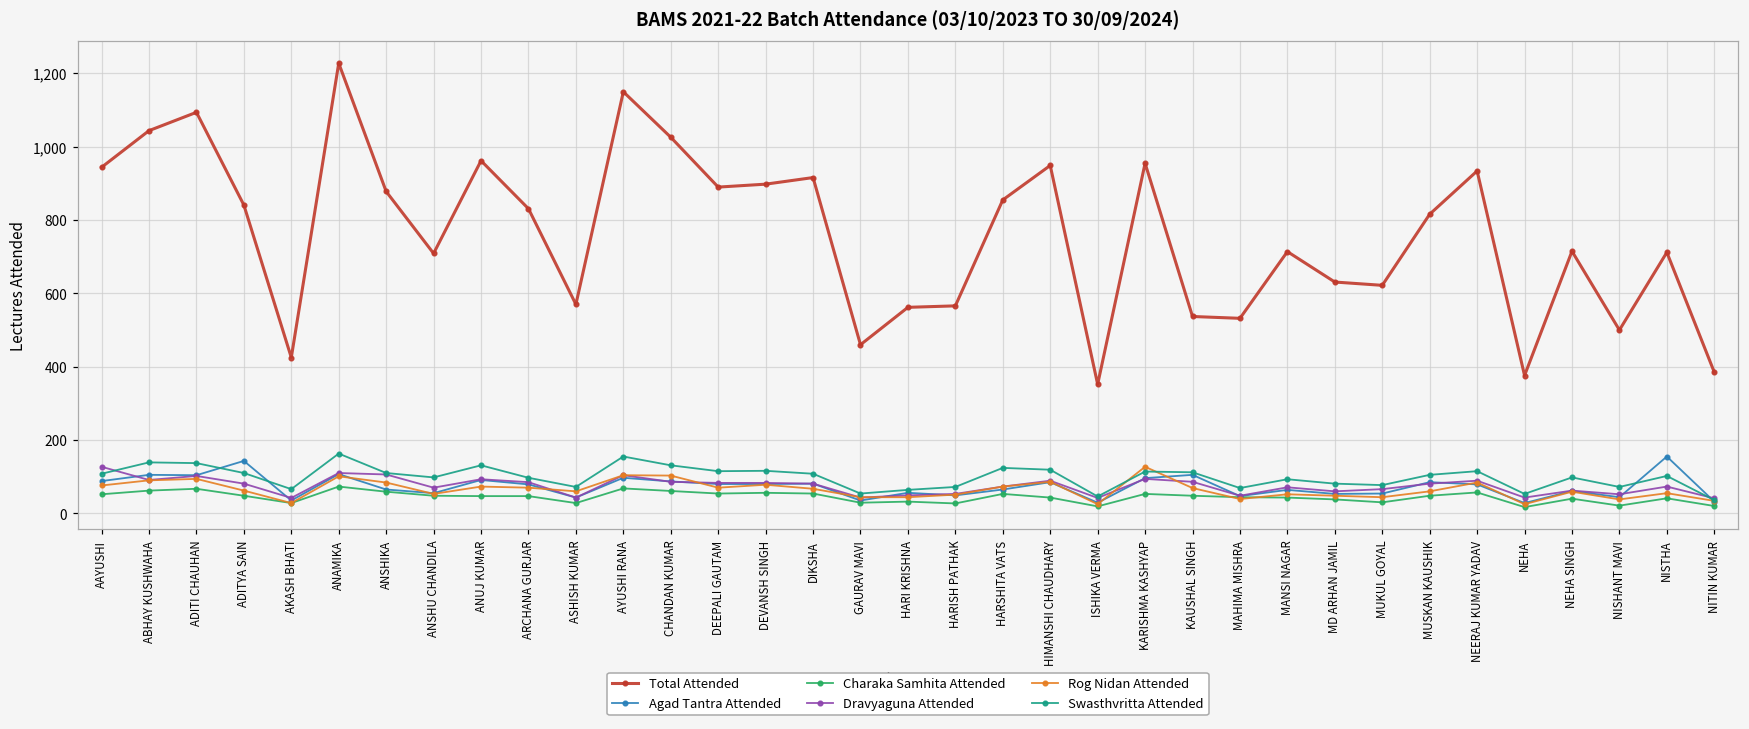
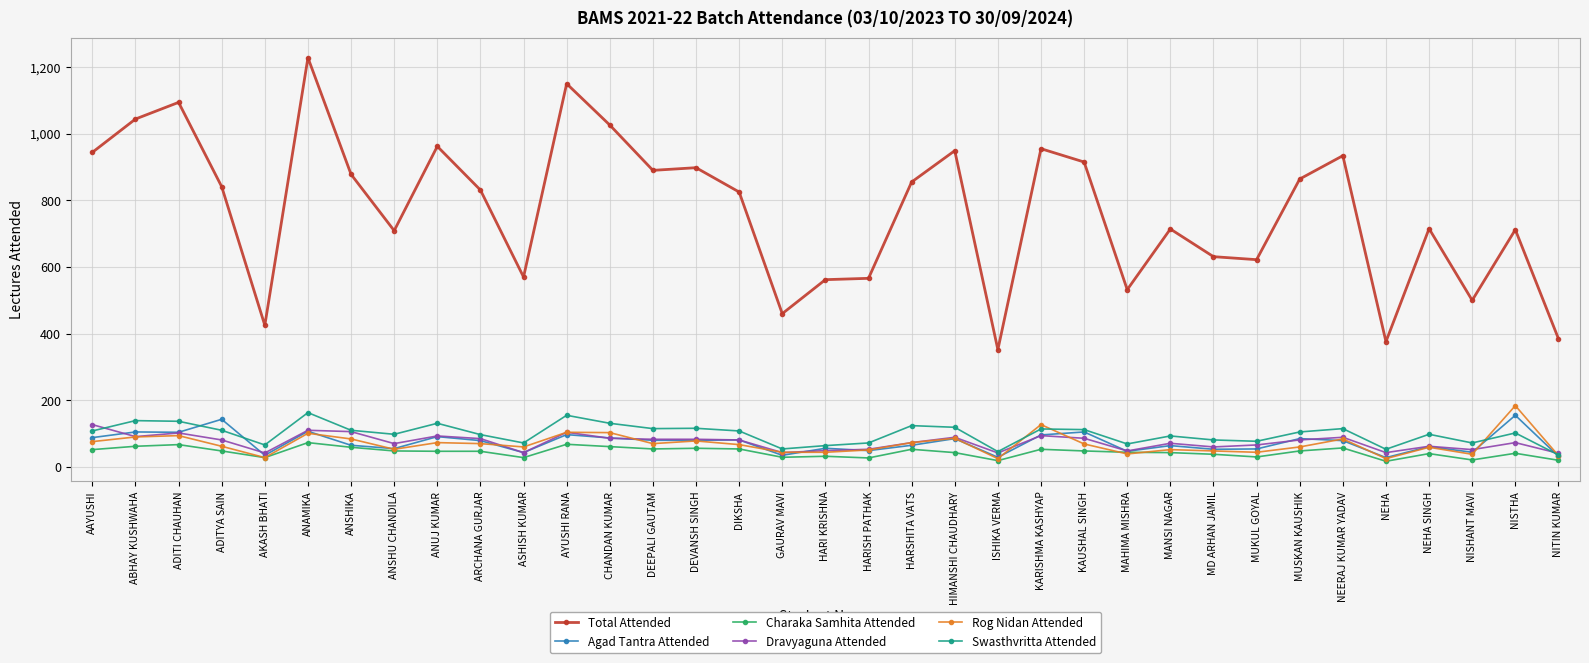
  {
    "Total Attended": {
      "AAYUSHI": "940",
      "ABHAY KUSHWAHA": "1,040",
      "ADITI CHAUHAN": "1,090",
      "ADITYA SAIN": "840",
      "AKASH BHATI": "430",
      "ANAMIKA": "1,230",
      "ANSHIKA": "880",
      "ANSHU CHANDILA": "710",
      "ANUJ KUMAR": "960",
      "ARCHANA GURJAR": "830",
      "ASHISH KUMAR": "570",
      "AYUSHI RANA": "1,150",
      "CHANDAN KUMAR": "1,030",
      "DEEPALI GAUTAM": "890",
      "DEVANSH SINGH": "900",
-     "DIKSHA": "920",
+     "DIKSHA": "830",
      "GAURAV MAVI": "460",
      "HARI KRISHNA": "560",
      "HARISH PATHAK": "570",
      "HARSHITA VATS": "860",
      "HIMANSHI CHAUDHARY": "950",
      "ISHIKA VERMA": "350",
      "KARISHMA KASHYAP": "960",
-     "KAUSHAL SINGH": "540",
+     "KAUSHAL SINGH": "920",
      "MAHIMA MISHRA": "530",
      "MANSI NAGAR": "710",
      "MD ARHAN JAMIL": "630",
      "MUKUL GOYAL": "620",
-     "MUSKAN KAUSHIK": "820",
+     "MUSKAN KAUSHIK": "860",
      "NEERAJ KUMAR YADAV": "930",
      "NEHA": "380",
      "NEHA SINGH": "720",
      "NISHANT MAVI": "500",
      "NISTHA": "710",
      "NITIN KUMAR": "390"
    },
    "Agad Tantra Attended": {
      "AAYUSHI": "90",
      "ABHAY KUSHWAHA": "110",
      "ADITYA SAIN": "140",
      "HARSHITA VATS": "70",
      "MUKUL GOYAL": "50",
      "NISTHA": "160"
    },
    "Dravyaguna Attended": {
      "AAYUSHI": "130",
      "ADITYA SAIN": "80",
      "ANSHU CHANDILA": "70",
      "KAUSHAL SINGH": "90",
      "MUKUL GOYAL": "70",
      "NEHA": "40",
      "NISHANT MAVI": "50",
      "NISTHA": "70"
    },
    "Rog Nidan Attended": {
      "AAYUSHI": "80",
      "ADITI CHAUHAN": "90",
      "ADITYA SAIN": "60",
      "ANSHIKA": "80",
      "ANUJ KUMAR": "70",
      "ARCHANA GURJAR": "70",
      "ASHISH KUMAR": "60",
      "CHANDAN KUMAR": "100",
      "DEEPALI GAUTAM": "70",
      "DIKSHA": "70",
      "KARISHMA KASHYAP": "130",
      "KAUSHAL SINGH": "70",
      "MANSI NAGAR": "50",
      "MUKUL GOYAL": "40",
      "MUSKAN KAUSHIK": "60",
-     "NISTHA": "60"
+     "NISTHA": "180"
    }
  }
